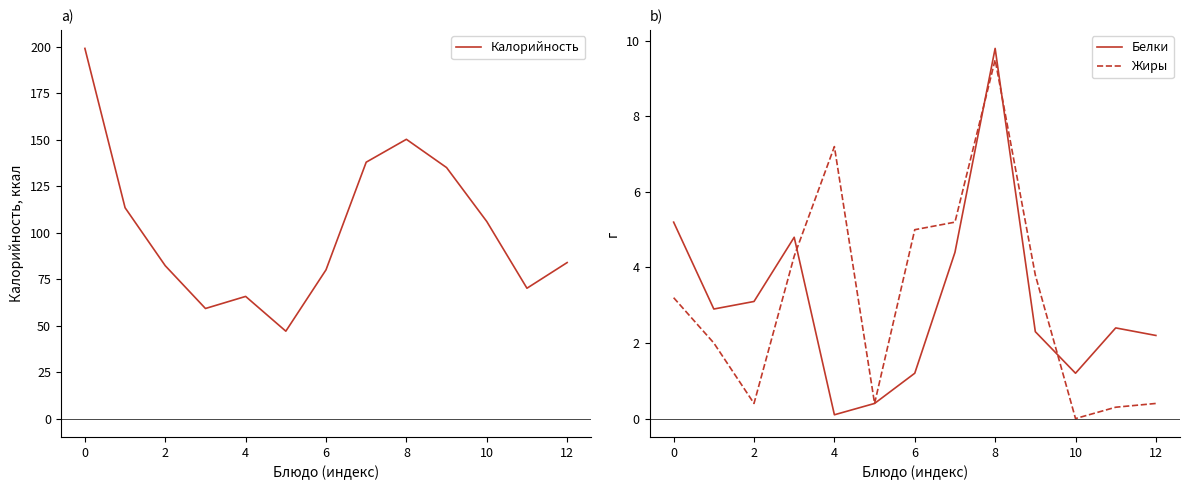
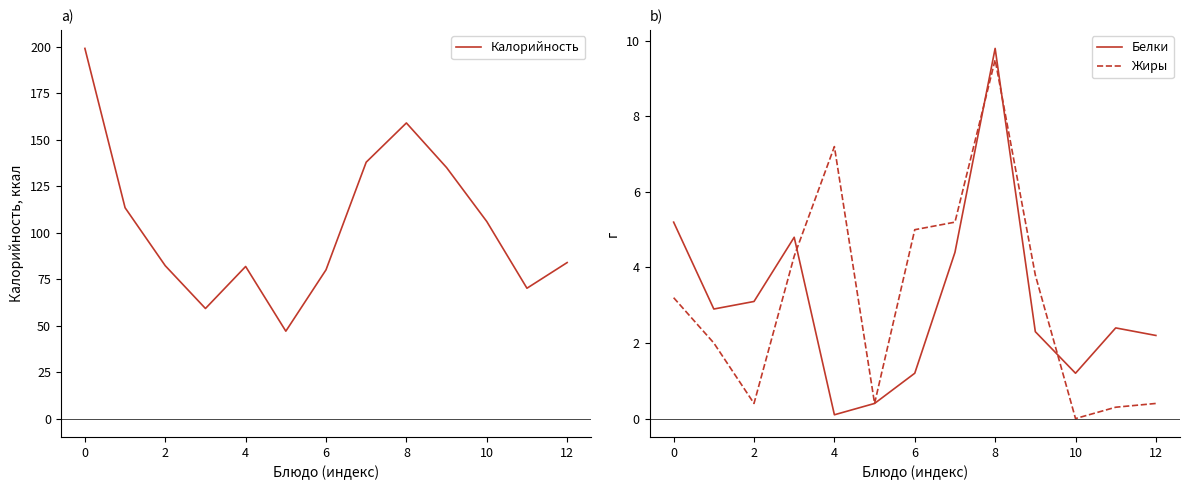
  {
    "a)": {
      "0": 199,
      "2": 82,
-     "4": 66,
+     "4": 82,
      "6": 80,
-     "8": 150,
+     "8": 159,
      "10": 106,
      "12": 84
    }
  }
